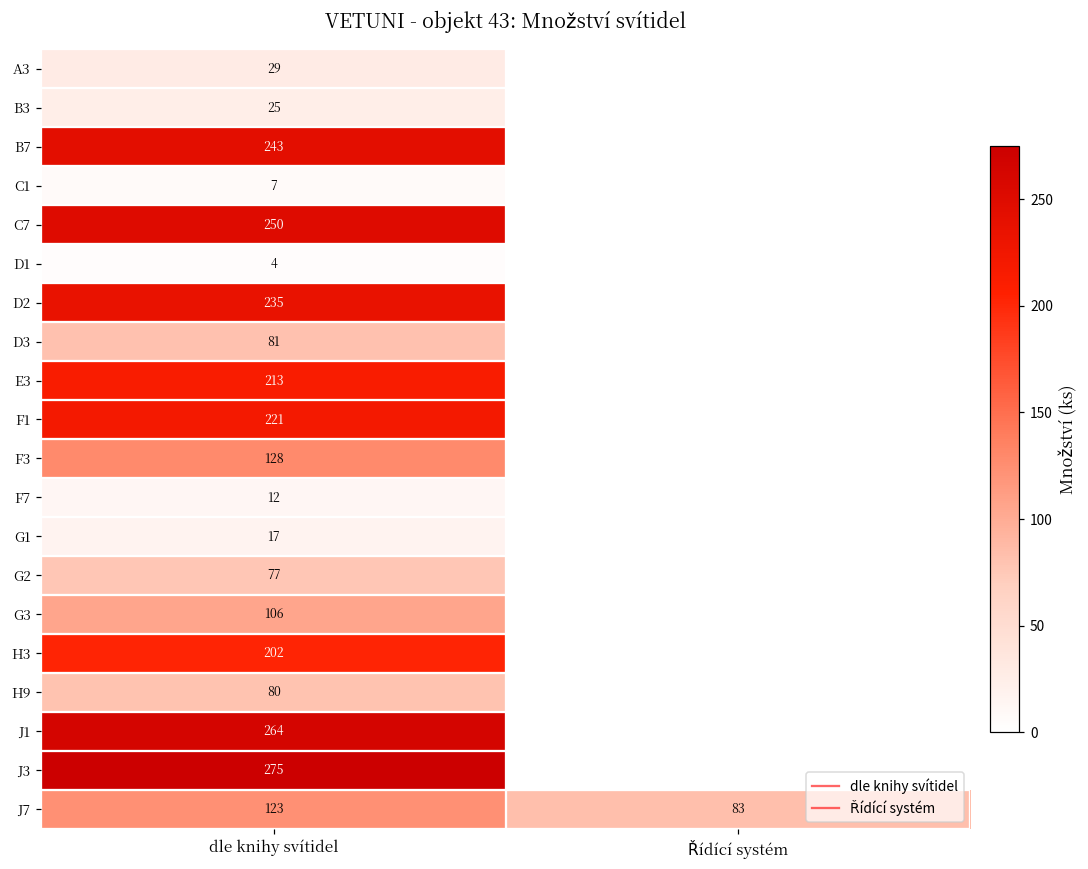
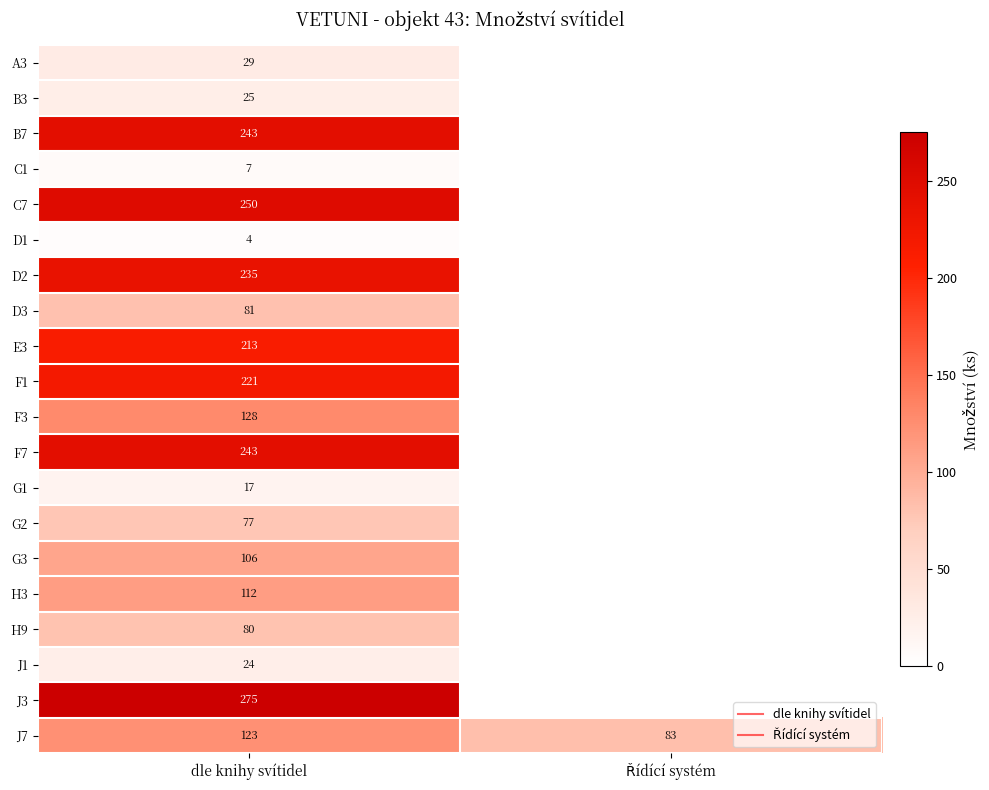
  {
    "A3": {
      "dle knihy svítidel": 29
    },
    "B3": {
      "dle knihy svítidel": 25
    },
    "B7": {
      "dle knihy svítidel": 243
    },
    "C1": {
      "dle knihy svítidel": 7
    },
    "C7": {
      "dle knihy svítidel": 250
    },
    "D1": {
      "dle knihy svítidel": 4
    },
    "D2": {
      "dle knihy svítidel": 235
    },
    "D3": {
      "dle knihy svítidel": 81
    },
    "E3": {
      "dle knihy svítidel": 213
    },
    "F1": {
      "dle knihy svítidel": 221
    },
    "F3": {
      "dle knihy svítidel": 128
    },
    "F7": {
-     "dle knihy svítidel": 12
+     "dle knihy svítidel": 243
    },
    "G1": {
      "dle knihy svítidel": 17
    },
    "G2": {
      "dle knihy svítidel": 77
    },
    "G3": {
      "dle knihy svítidel": 106
    },
    "H3": {
-     "dle knihy svítidel": 202
+     "dle knihy svítidel": 112
    },
    "H9": {
      "dle knihy svítidel": 80
    },
    "J1": {
-     "dle knihy svítidel": 264
+     "dle knihy svítidel": 24
    },
    "J3": {
      "dle knihy svítidel": 275
    },
    "J7": {
      "dle knihy svítidel": 123,
      "Řídící systém": 83
    }
  }
